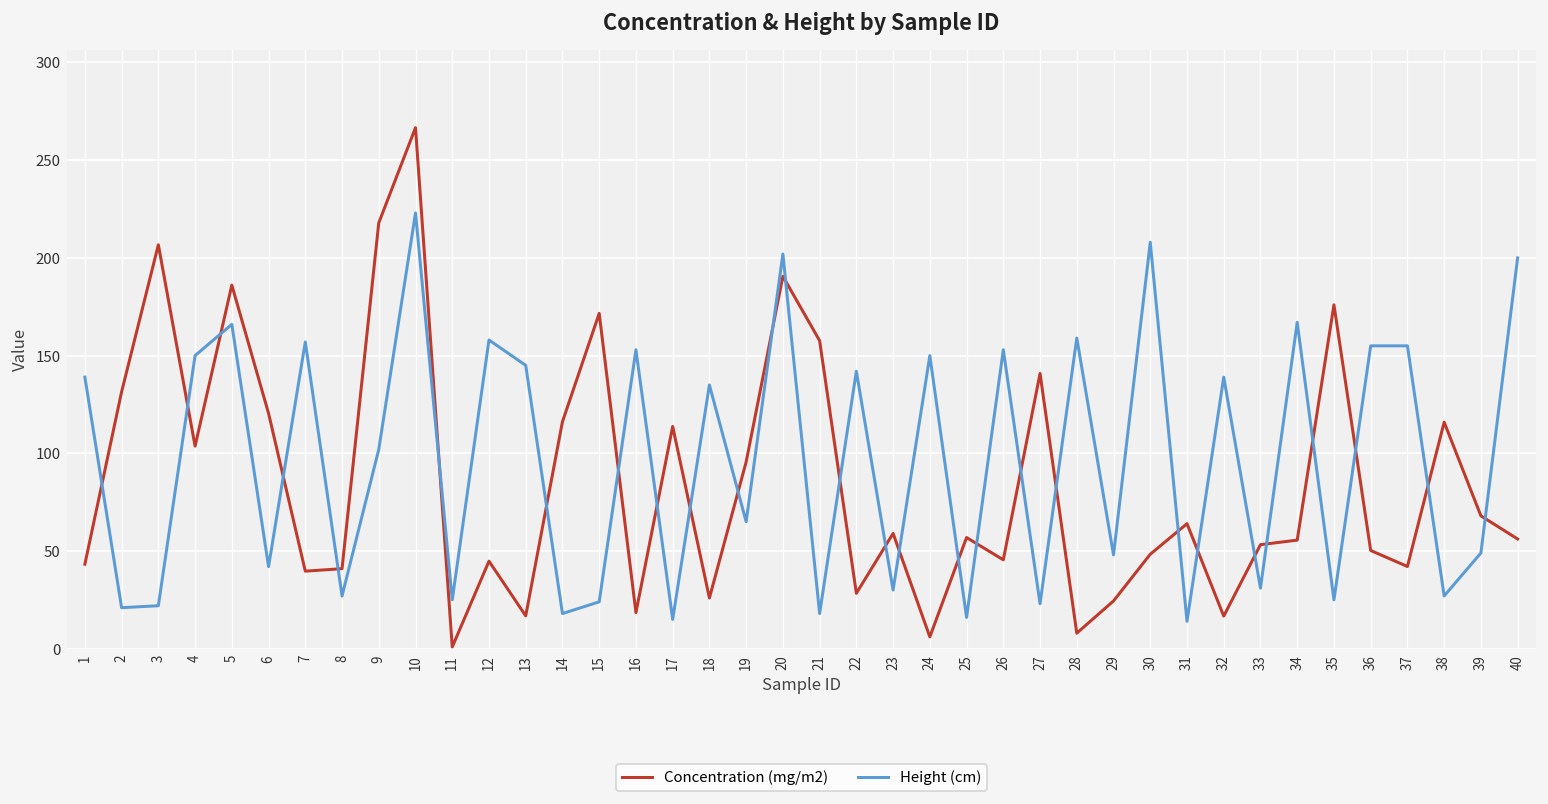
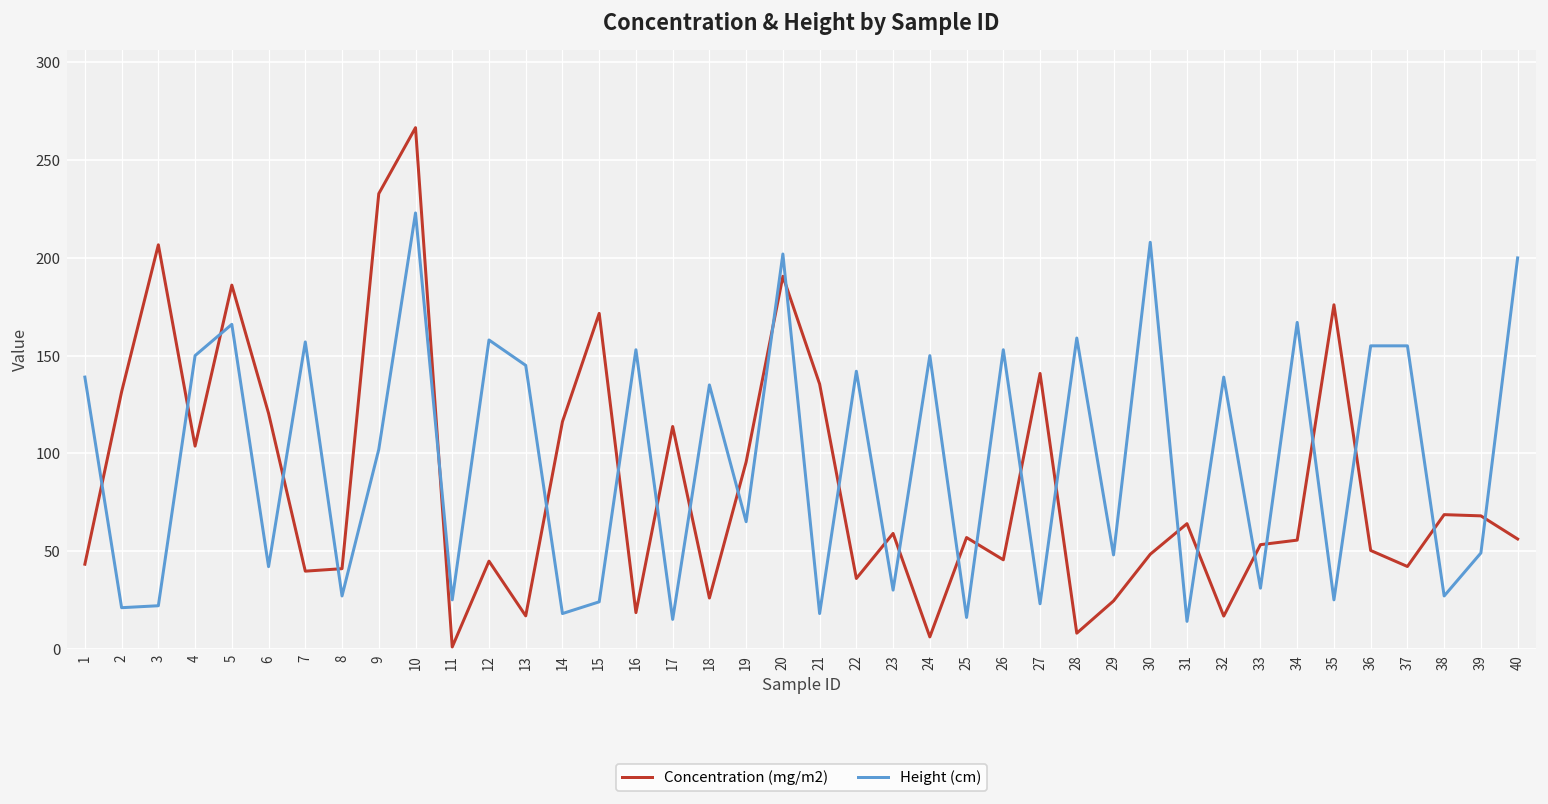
  {
    "Concentration (mg/m2)": {
      "1": 43,
      "2": 131,
      "3": 207,
      "4": 104,
      "5": 186,
      "6": 120,
      "7": 40,
      "8": 41,
-     "9": 218,
+     "9": 233,
      "10": 267,
      "11": 1,
      "12": 45,
      "13": 17,
      "14": 116,
      "15": 172,
      "16": 18,
      "17": 114,
      "18": 26,
      "19": 96,
      "20": 191,
-     "21": 158,
-     "22": 28,
+     "21": 135,
+     "22": 36,
      "23": 59,
      "24": 6,
      "25": 57,
      "26": 46,
      "27": 141,
      "28": 8,
      "29": 24,
      "30": 48,
      "31": 64,
      "32": 17,
      "33": 53,
      "34": 56,
      "35": 176,
      "36": 50,
      "37": 42,
-     "38": 116,
+     "38": 69,
      "39": 68,
      "40": 56
    },
    "Height (cm)": {
      "1": 139,
      "2": 21,
      "3": 22,
      "4": 150,
      "5": 166,
      "6": 42,
      "7": 157,
      "8": 27,
      "9": 102,
      "10": 223,
      "11": 25,
      "12": 158,
      "13": 145,
      "14": 18,
      "15": 24,
      "16": 153,
      "17": 15,
      "18": 135,
      "19": 65,
      "20": 202,
      "21": 18,
      "22": 142,
      "23": 30,
      "24": 150,
      "25": 16,
      "26": 153,
      "27": 23,
      "28": 159,
      "29": 48,
      "30": 208,
      "31": 14,
      "32": 139,
      "33": 31,
      "34": 167,
      "35": 25,
      "36": 155,
      "37": 155,
      "38": 27,
      "39": 49,
      "40": 200
    }
  }
